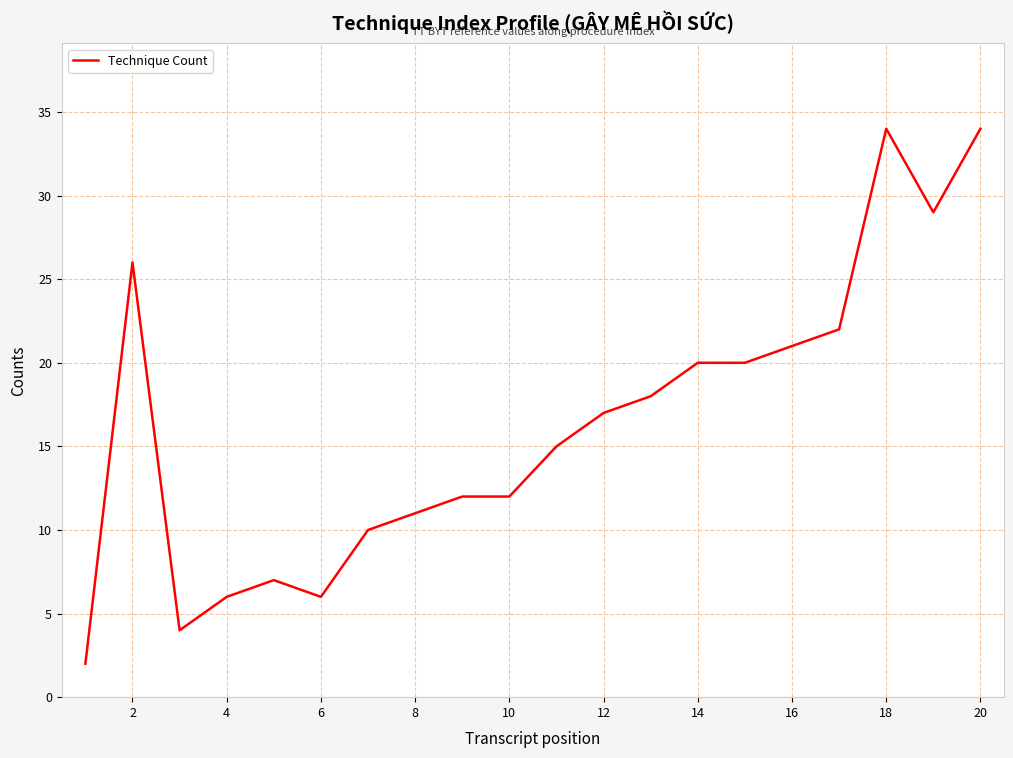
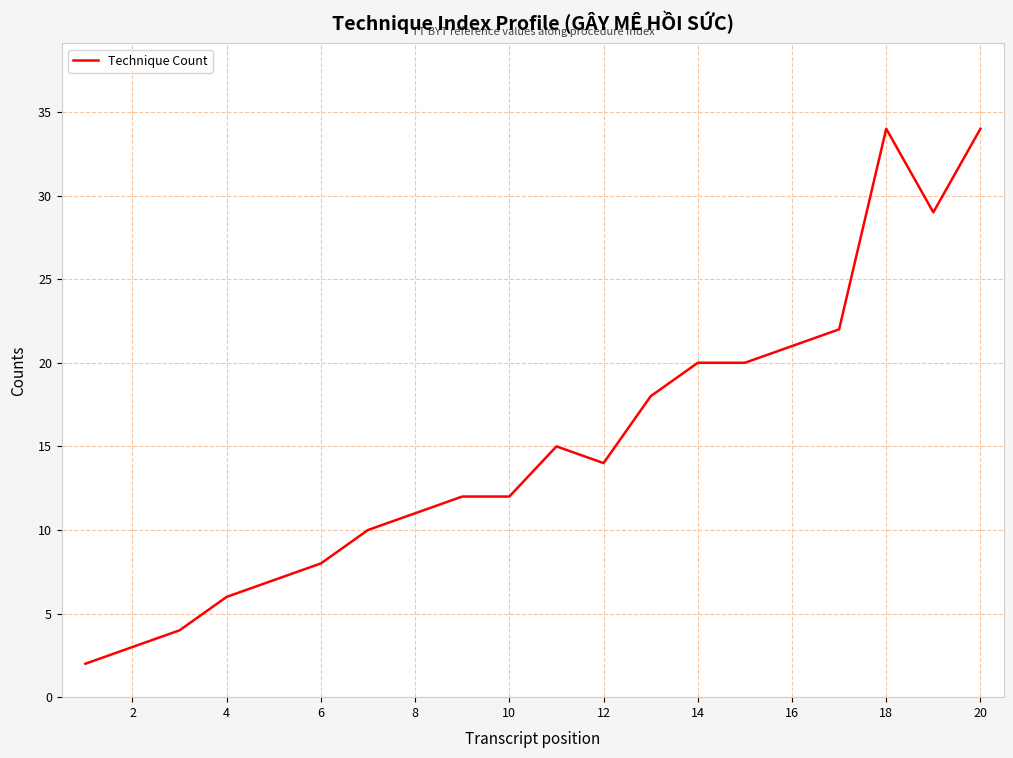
  {
-   "2": 26,
+   "2": 3,
    "4": 6,
-   "6": 6,
+   "6": 8,
    "8": 11,
    "10": 12,
-   "12": 17,
+   "12": 14,
    "14": 20,
    "16": 21,
    "18": 34,
    "20": 34
  }
